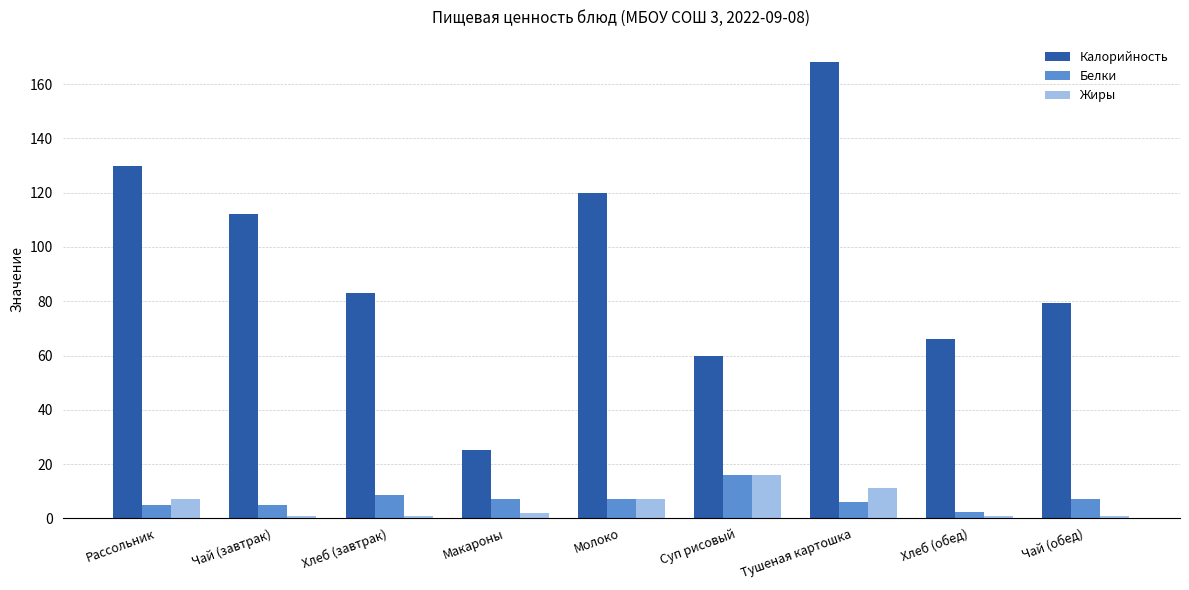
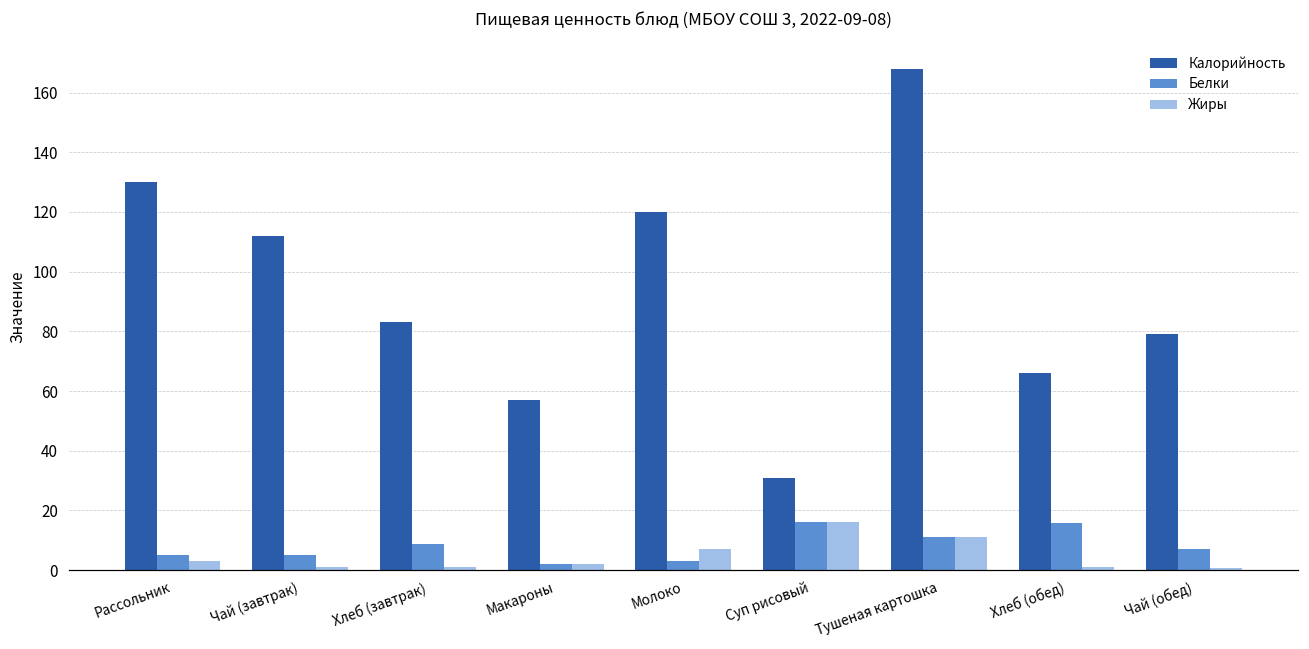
  {
    "Калорийность": {
      "Рассольник": 130,
      "Чай (завтрак)": 112,
      "Хлеб (завтрак)": 83,
-     "Макароны": 25,
+     "Макароны": 57,
      "Молоко": 120,
-     "Суп рисовый": 60,
+     "Суп рисовый": 31,
      "Тушеная картошка": 168,
      "Хлеб (обед)": 66,
      "Чай (обед)": 79
    },
    "Белки": {
      "Рассольник": 5,
      "Чай (завтрак)": 5,
      "Хлеб (завтрак)": 9,
-     "Макароны": 7,
-     "Молоко": 7,
+     "Макароны": 2,
+     "Молоко": 3,
      "Суп рисовый": 16,
-     "Тушеная картошка": 6,
-     "Хлеб (обед)": 2,
+     "Тушеная картошка": 11,
+     "Хлеб (обед)": 16,
      "Чай (обед)": 7
    },
    "Жиры": {
-     "Рассольник": 7,
+     "Рассольник": 3,
      "Чай (завтрак)": 1,
      "Хлеб (завтрак)": 1,
      "Макароны": 2,
      "Молоко": 7,
      "Суп рисовый": 16,
      "Тушеная картошка": 11,
      "Хлеб (обед)": 1
    }
  }
